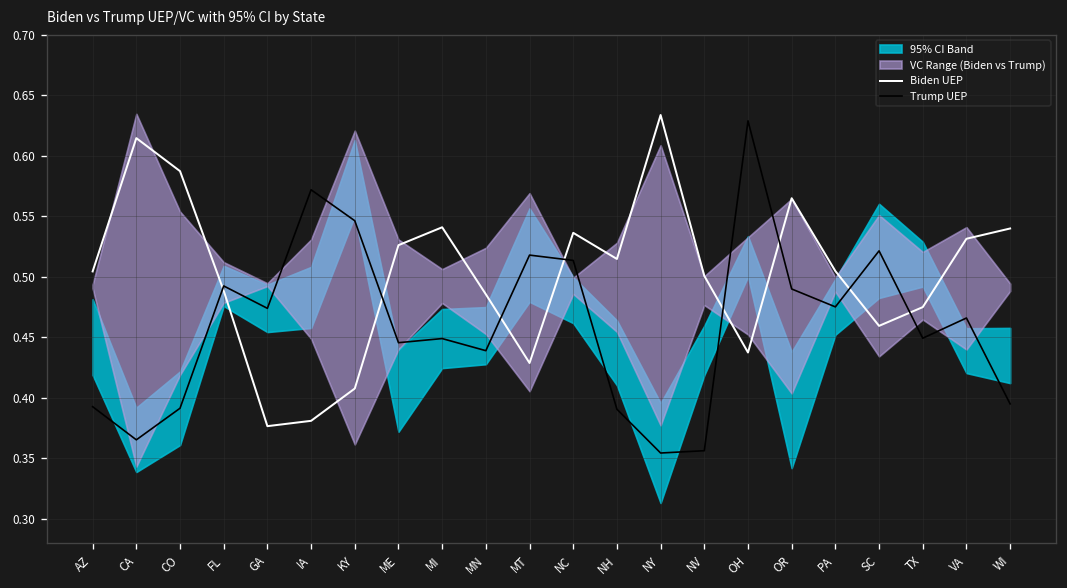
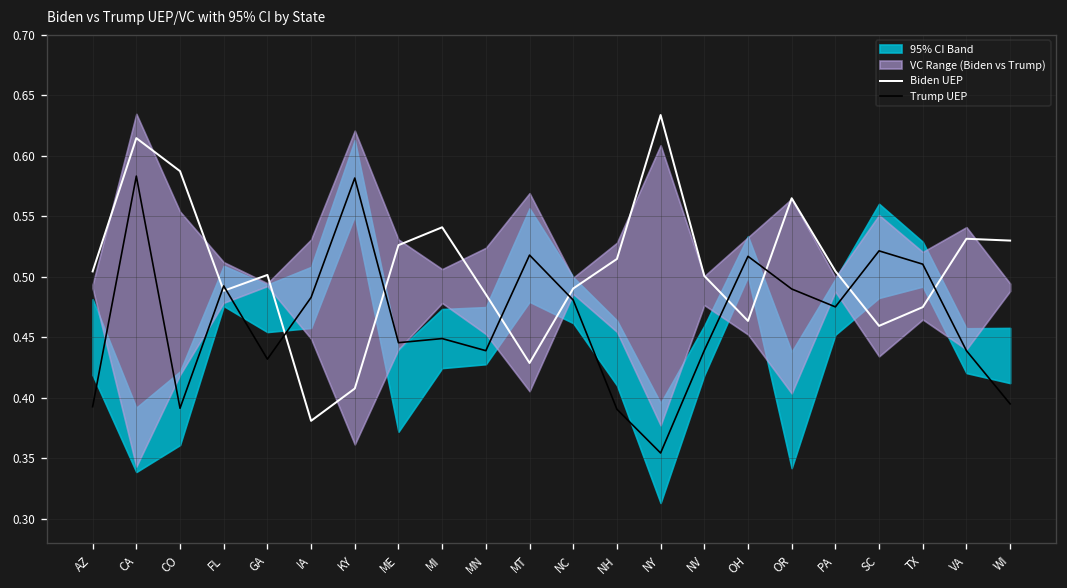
  {
    "Biden UEP": {
      "AZ": 0.505,
      "CA": 0.615,
      "CO": 0.587,
      "FL": 0.489,
-     "GA": 0.377,
+     "GA": 0.502,
      "IA": 0.381,
      "KY": 0.408,
      "ME": 0.526,
      "MI": 0.541,
      "MN": 0.486,
      "MT": 0.429,
-     "NC": 0.536,
+     "NC": 0.490,
      "NH": 0.515,
      "NY": 0.634,
-     "OH": 0.438,
+     "OH": 0.464,
      "PA": 0.505,
      "SC": 0.460,
      "TX": 0.475,
      "VA": 0.532,
-     "WI": 0.54
+     "WI": 0.53
    },
    "Trump UEP": {
      "AZ": 0.393,
-     "CA": 0.365,
+     "CA": 0.583,
      "CO": 0.391,
      "FL": 0.493,
-     "GA": 0.474,
-     "IA": 0.572,
-     "KY": 0.546,
+     "GA": 0.432,
+     "IA": 0.483,
+     "KY": 0.582,
      "ME": 0.446,
      "MI": 0.449,
      "MN": 0.439,
      "MT": 0.518,
-     "NC": 0.514,
+     "NC": 0.481,
      "NH": 0.391,
      "NY": 0.354,
-     "NV": 0.356,
-     "OH": 0.629,
+     "NV": 0.439,
+     "OH": 0.517,
      "OR": 0.490,
      "PA": 0.475,
      "SC": 0.522,
-     "TX": 0.449,
-     "VA": 0.466,
+     "TX": 0.511,
+     "VA": 0.439,
      "WI": 0.395
    }
  }
